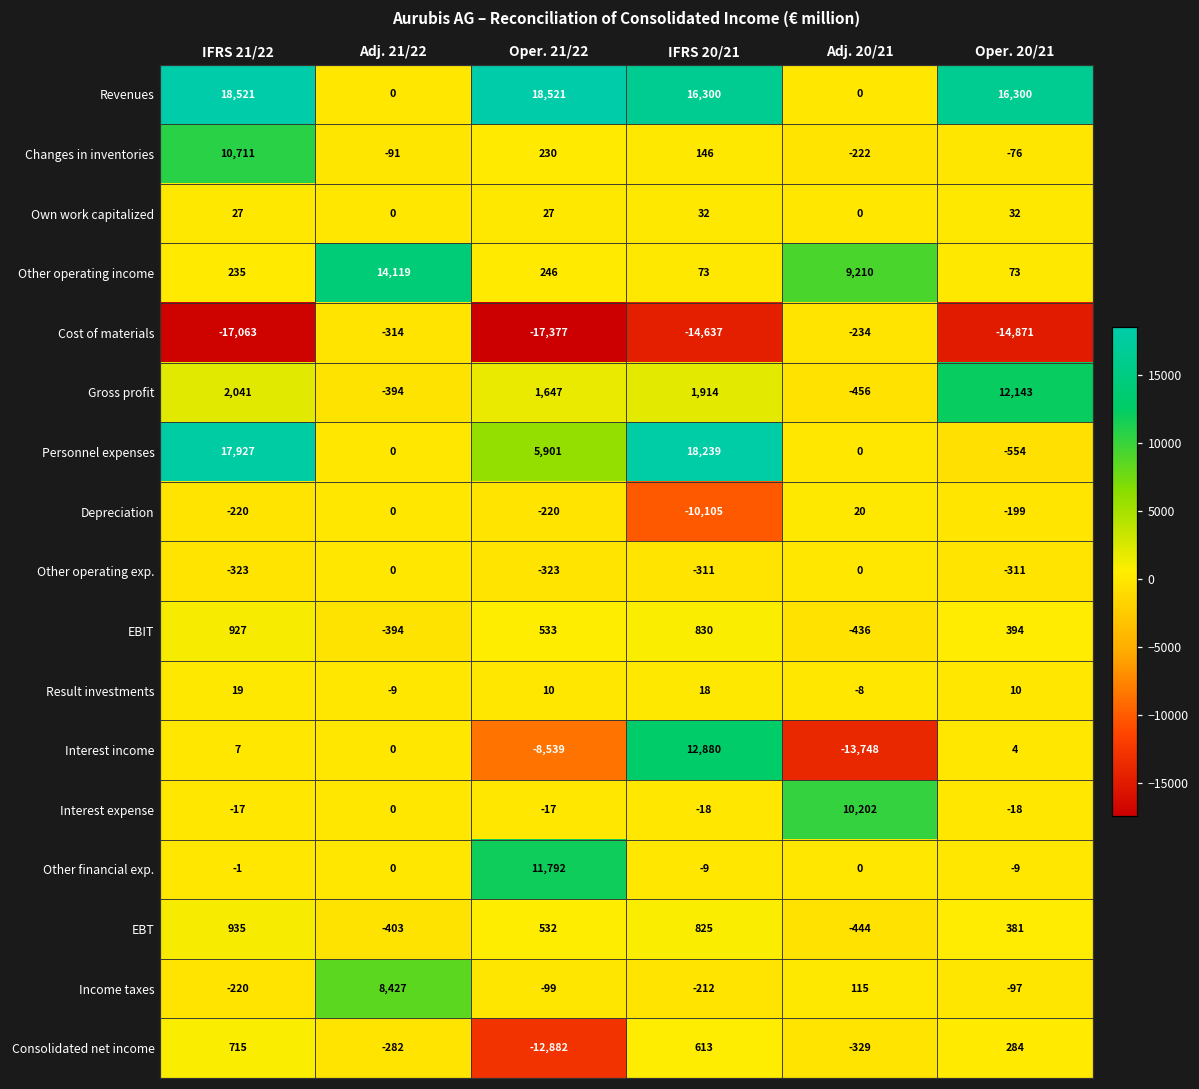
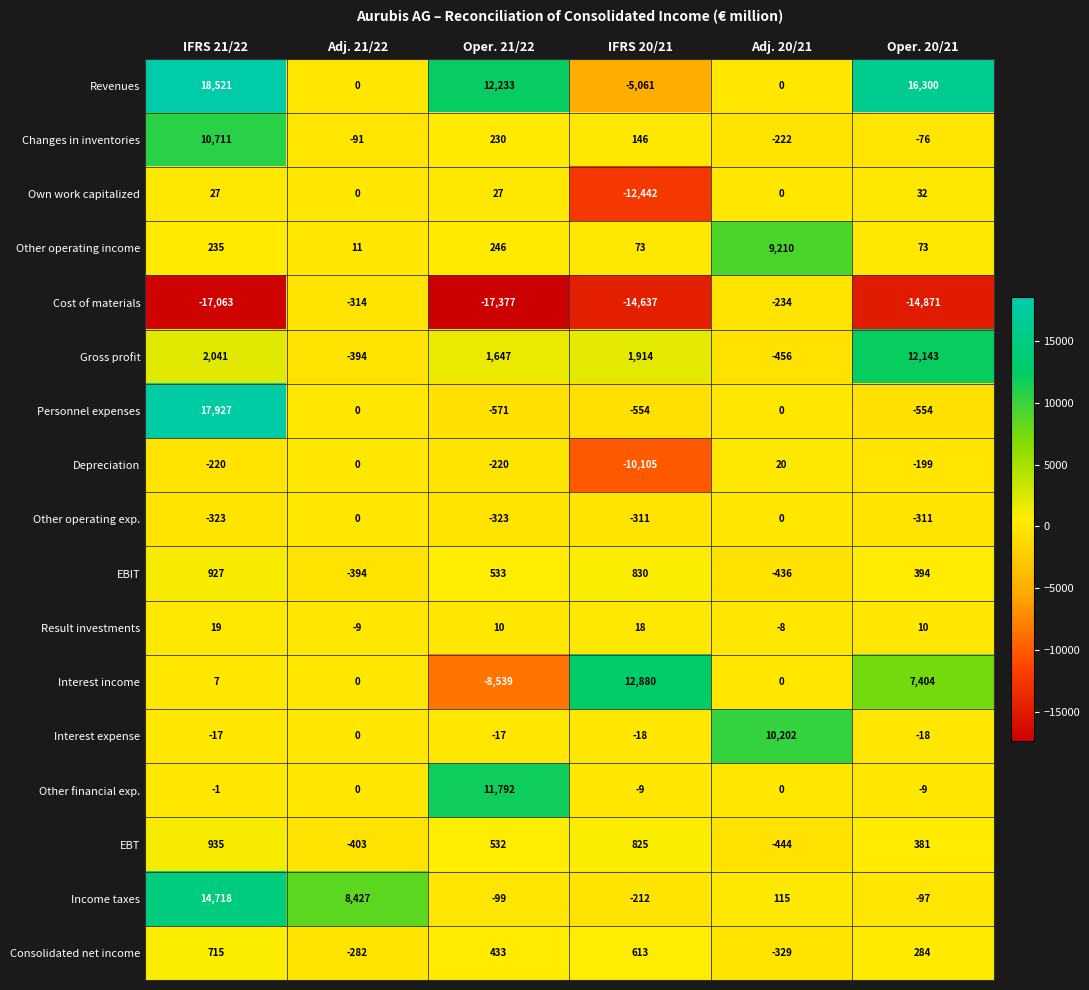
  {
    "Revenues": {
      "IFRS 21/22": "18,521",
      "Adj. 21/22": "0",
-     "Oper. 21/22": "18,521",
-     "IFRS 20/21": "16,300",
+     "Oper. 21/22": "12,233",
+     "IFRS 20/21": "-5,061",
      "Adj. 20/21": "0",
      "Oper. 20/21": "16,300"
    },
    "Changes in inventories": {
      "IFRS 21/22": "10,711",
      "Adj. 21/22": "-91",
      "Oper. 21/22": "230",
      "IFRS 20/21": "146",
      "Adj. 20/21": "-222",
      "Oper. 20/21": "-76"
    },
    "Own work capitalized": {
      "IFRS 21/22": "27",
      "Adj. 21/22": "0",
      "Oper. 21/22": "27",
-     "IFRS 20/21": "32",
+     "IFRS 20/21": "-12,442",
      "Adj. 20/21": "0",
      "Oper. 20/21": "32"
    },
    "Other operating income": {
      "IFRS 21/22": "235",
-     "Adj. 21/22": "14,119",
+     "Adj. 21/22": "11",
      "Oper. 21/22": "246",
      "IFRS 20/21": "73",
      "Adj. 20/21": "9,210",
      "Oper. 20/21": "73"
    },
    "Cost of materials": {
      "IFRS 21/22": "-17,063",
      "Adj. 21/22": "-314",
      "Oper. 21/22": "-17,377",
      "IFRS 20/21": "-14,637",
      "Adj. 20/21": "-234",
      "Oper. 20/21": "-14,871"
    },
    "Gross profit": {
      "IFRS 21/22": "2,041",
      "Adj. 21/22": "-394",
      "Oper. 21/22": "1,647",
      "IFRS 20/21": "1,914",
      "Adj. 20/21": "-456",
      "Oper. 20/21": "12,143"
    },
    "Personnel expenses": {
      "IFRS 21/22": "17,927",
      "Adj. 21/22": "0",
-     "Oper. 21/22": "5,901",
-     "IFRS 20/21": "18,239",
+     "Oper. 21/22": "-571",
+     "IFRS 20/21": "-554",
      "Adj. 20/21": "0",
      "Oper. 20/21": "-554"
    },
    "Depreciation": {
      "IFRS 21/22": "-220",
      "Adj. 21/22": "0",
      "Oper. 21/22": "-220",
      "IFRS 20/21": "-10,105",
      "Adj. 20/21": "20",
      "Oper. 20/21": "-199"
    },
    "Other operating exp.": {
      "IFRS 21/22": "-323",
      "Adj. 21/22": "0",
      "Oper. 21/22": "-323",
      "IFRS 20/21": "-311",
      "Adj. 20/21": "0",
      "Oper. 20/21": "-311"
    },
    "EBIT": {
      "IFRS 21/22": "927",
      "Adj. 21/22": "-394",
      "Oper. 21/22": "533",
      "IFRS 20/21": "830",
      "Adj. 20/21": "-436",
      "Oper. 20/21": "394"
    },
    "Result investments": {
      "IFRS 21/22": "19",
      "Adj. 21/22": "-9",
      "Oper. 21/22": "10",
      "IFRS 20/21": "18",
      "Adj. 20/21": "-8",
      "Oper. 20/21": "10"
    },
    "Interest income": {
      "IFRS 21/22": "7",
      "Adj. 21/22": "0",
      "Oper. 21/22": "-8,539",
      "IFRS 20/21": "12,880",
-     "Adj. 20/21": "-13,748",
-     "Oper. 20/21": "4"
+     "Adj. 20/21": "0",
+     "Oper. 20/21": "7,404"
    },
    "Interest expense": {
      "IFRS 21/22": "-17",
      "Adj. 21/22": "0",
      "Oper. 21/22": "-17",
      "IFRS 20/21": "-18",
      "Adj. 20/21": "10,202",
      "Oper. 20/21": "-18"
    },
    "Other financial exp.": {
      "IFRS 21/22": "-1",
      "Adj. 21/22": "0",
      "Oper. 21/22": "11,792",
      "IFRS 20/21": "-9",
      "Adj. 20/21": "0",
      "Oper. 20/21": "-9"
    },
    "EBT": {
      "IFRS 21/22": "935",
      "Adj. 21/22": "-403",
      "Oper. 21/22": "532",
      "IFRS 20/21": "825",
      "Adj. 20/21": "-444",
      "Oper. 20/21": "381"
    },
    "Income taxes": {
-     "IFRS 21/22": "-220",
+     "IFRS 21/22": "14,718",
      "Adj. 21/22": "8,427",
      "Oper. 21/22": "-99",
      "IFRS 20/21": "-212",
      "Adj. 20/21": "115",
      "Oper. 20/21": "-97"
    },
    "Consolidated net income": {
      "IFRS 21/22": "715",
      "Adj. 21/22": "-282",
-     "Oper. 21/22": "-12,882",
+     "Oper. 21/22": "433",
      "IFRS 20/21": "613",
      "Adj. 20/21": "-329",
      "Oper. 20/21": "284"
    }
  }
